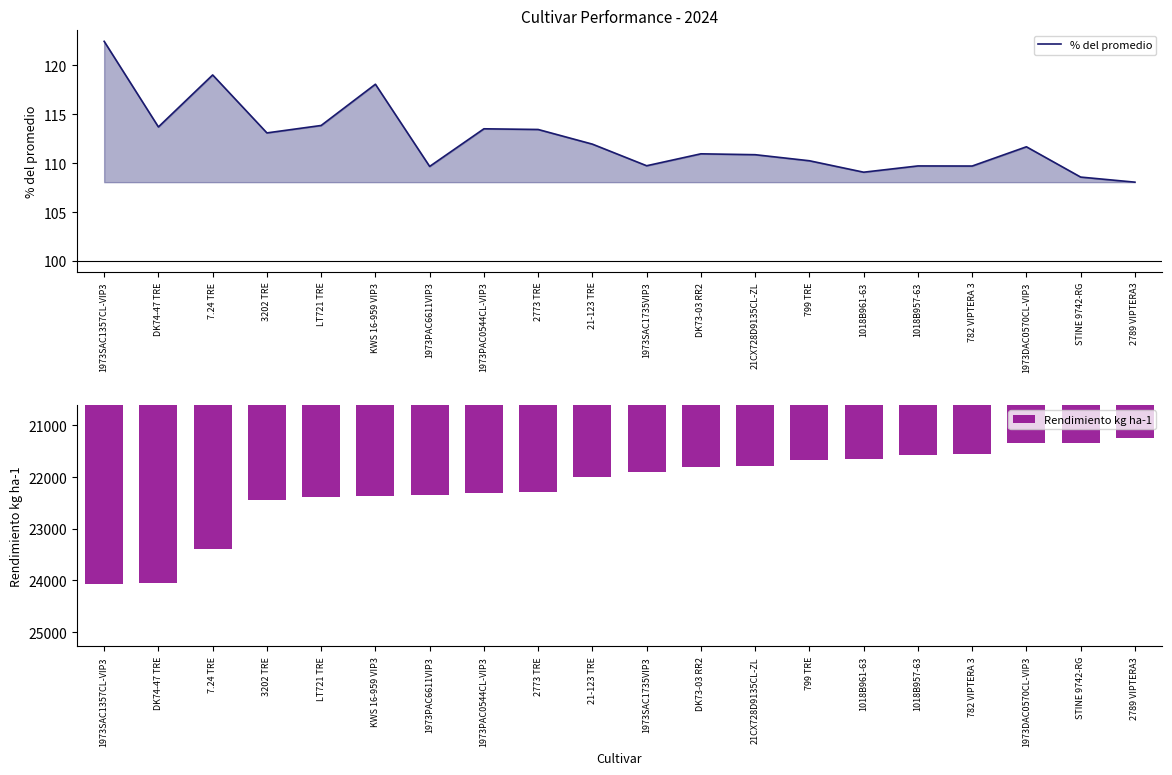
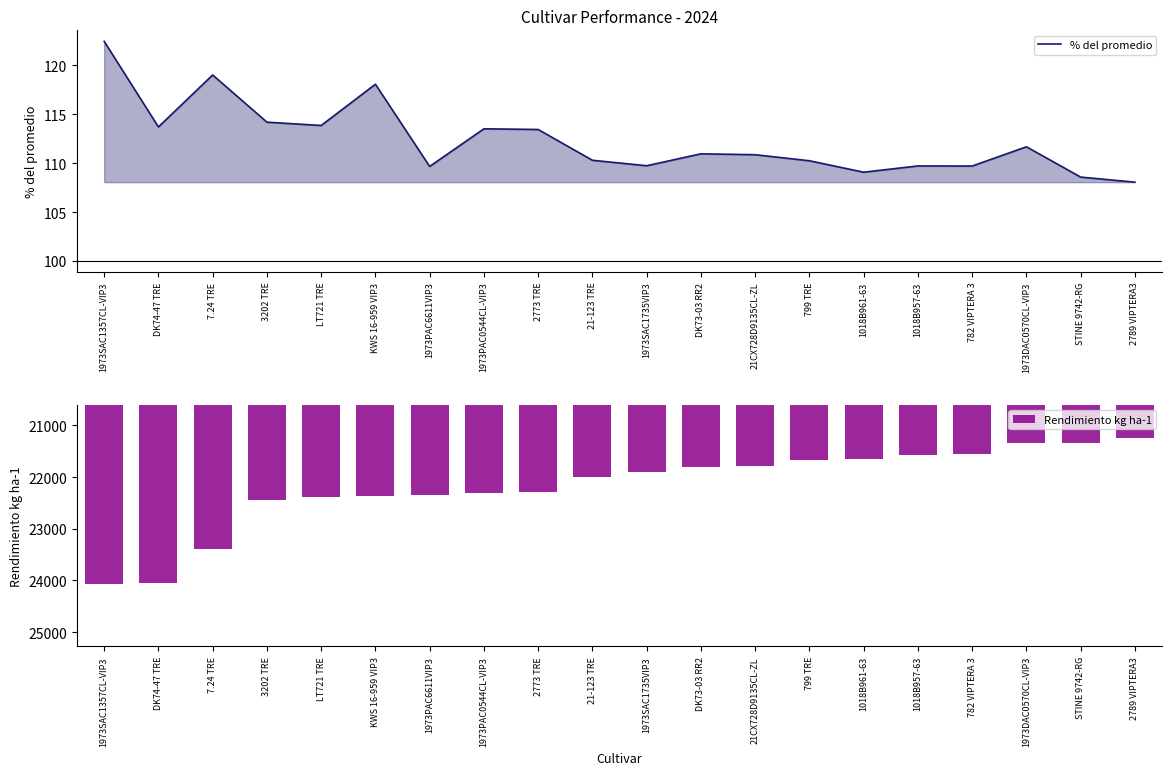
  {
    "Cultivar Performance - 2024": {
      "1973SAC1357CL-VIP3": 122,
      "DK74-47 TRE": 114,
      "7.24 TRE": 119,
-     "3202 TRE": 113,
+     "3202 TRE": 114,
      "LT721 TRE": 114,
      "KWS 16-959 VIP3": 118,
      "1973PAC6611VIP3": 110,
      "1973PAC0544CL-VIP3": 114,
      "2773 TRE": 113,
-     "21-123 TRE": 112,
+     "21-123 TRE": 110,
      "1973SAC1735VIP3": 110,
      "DK73-03 RR2": 111,
      "21CX728D9135CL-ZL": 111,
      "799 TRE": 110,
      "1018B961-63": 109,
      "1018B957-63": 110,
      "782 VIPTERA 3": 110,
      "1973DAC0570CL-VIP3": 112,
      "STINE 9742-RG": 109,
      "2789 VIPTERA3": 108
    }
  }
